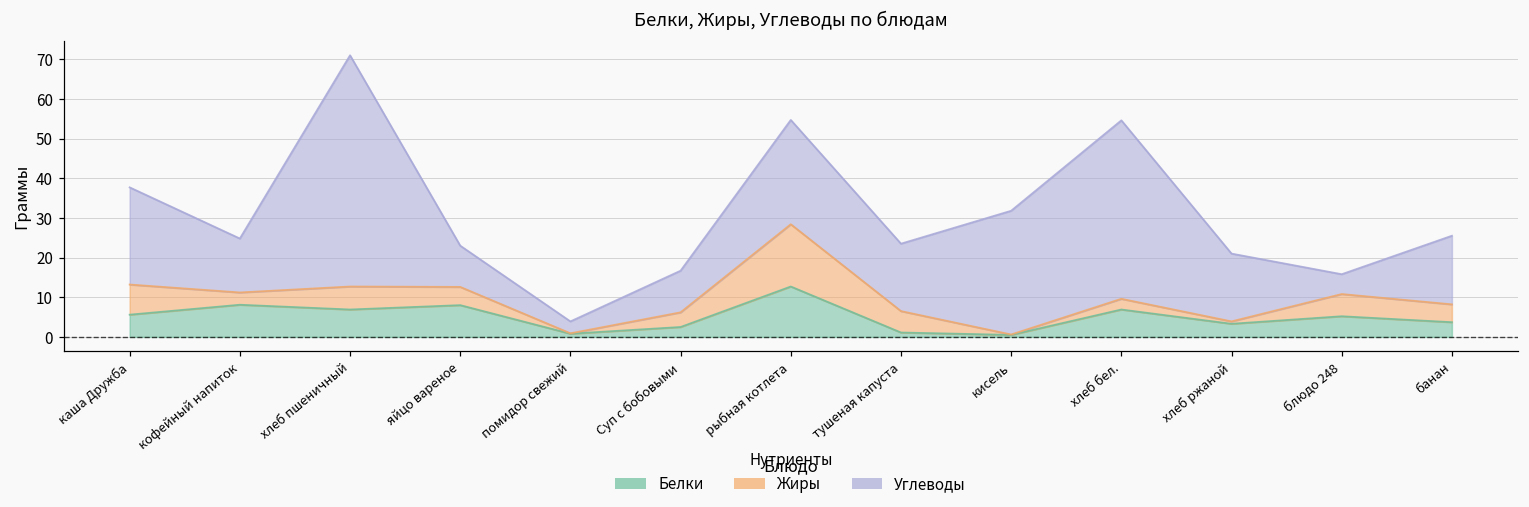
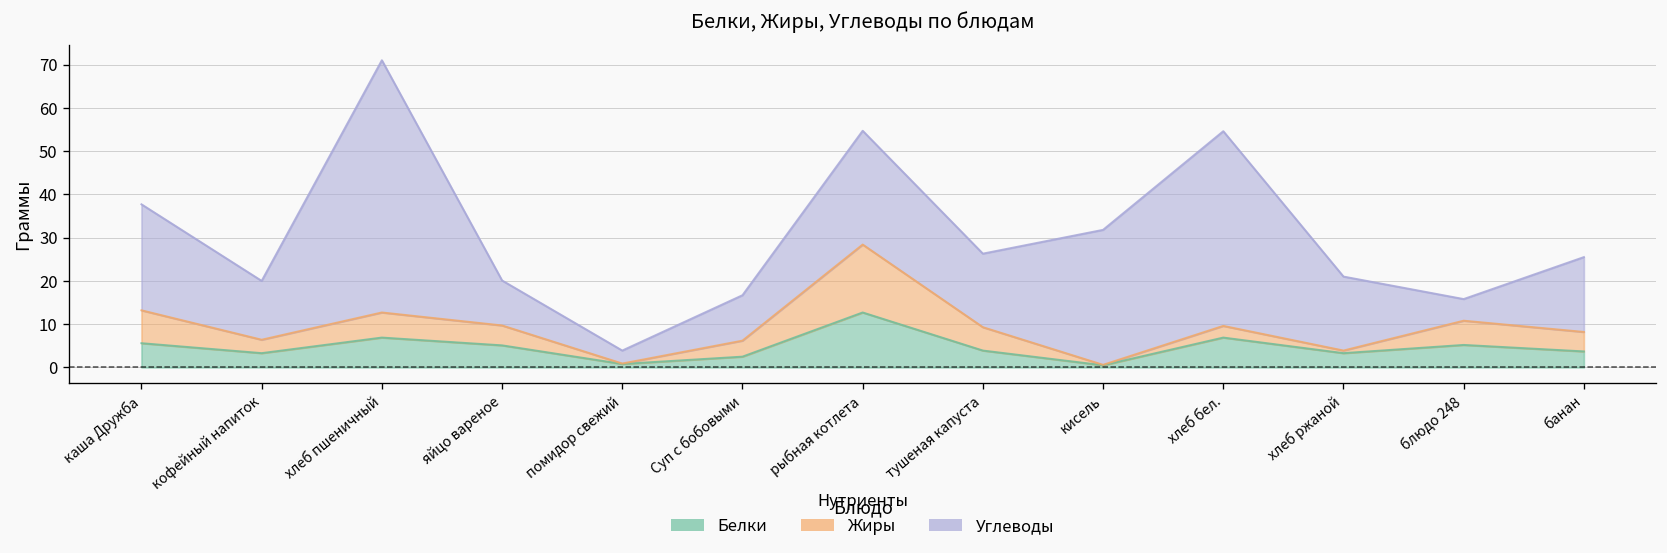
  {
    "Белки": {
      "каша Дружба": 6,
-     "кофейный напиток": 8,
+     "кофейный напиток": 3,
      "хлеб пшеничный": 7,
-     "яйцо вареное": 8,
+     "яйцо вареное": 5,
      "Суп с бобовыми": 2,
      "рыбная котлета": 13,
-     "тушеная капуста": 1,
+     "тушеная капуста": 4,
      "хлеб бел.": 7,
      "блюдо 248": 5,
      "банан": 4
    },
    "Жиры": {
      "каша Дружба": 8,
      "кофейный напиток": 3,
      "хлеб пшеничный": 6,
      "яйцо вареное": 5,
      "Суп с бобовыми": 4,
      "рыбная котлета": 16,
      "тушеная капуста": 5,
      "хлеб бел.": 3,
      "блюдо 248": 6,
      "банан": 4
    },
    "Углеводы": {
      "каша Дружба": 25,
      "кофейный напиток": 14,
      "хлеб пшеничный": 58,
      "яйцо вареное": 10,
      "помидор свежий": 3,
      "Суп с бобовыми": 11,
      "рыбная котлета": 26,
      "тушеная капуста": 17,
      "кисель": 31,
      "хлеб бел.": 45,
      "хлеб ржаной": 17,
      "блюдо 248": 5,
      "банан": 17
    }
  }
